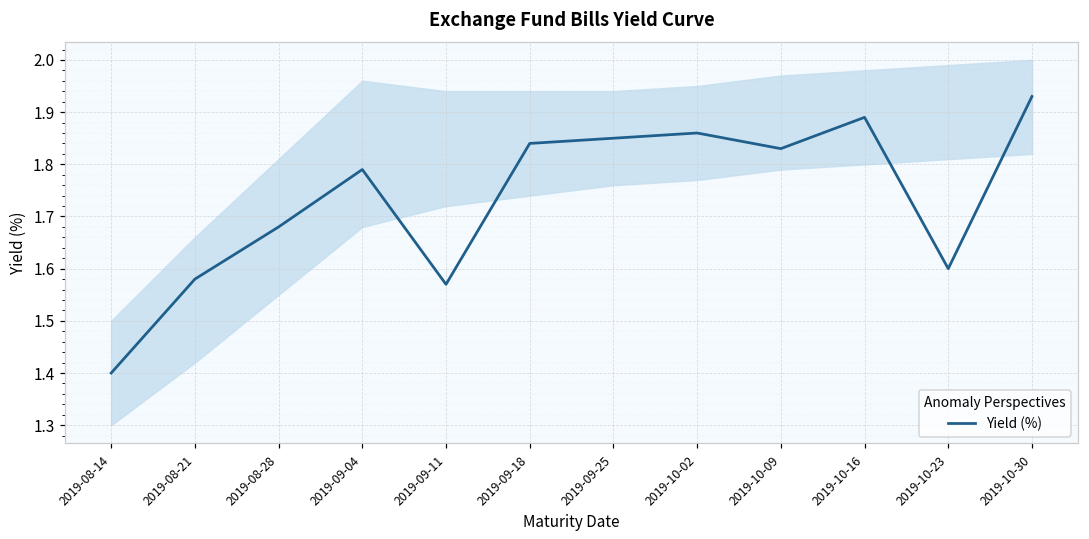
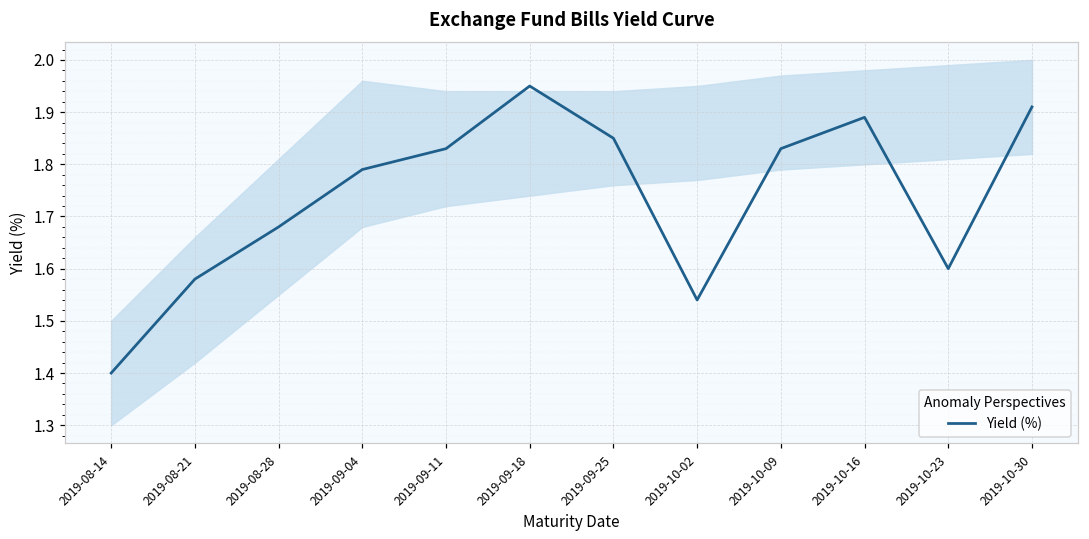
  {
    "Yield (%)": {
      "2019-08-14": 1.40,
      "2019-08-21": 1.58,
      "2019-08-28": 1.68,
      "2019-09-04": 1.79,
-     "2019-09-11": 1.57,
-     "2019-09-18": 1.84,
+     "2019-09-11": 1.83,
+     "2019-09-18": 1.95,
      "2019-09-25": 1.85,
-     "2019-10-02": 1.86,
+     "2019-10-02": 1.54,
      "2019-10-09": 1.83,
      "2019-10-16": 1.89,
      "2019-10-23": 1.60,
-     "2019-10-30": 1.93
+     "2019-10-30": 1.91
    }
  }
